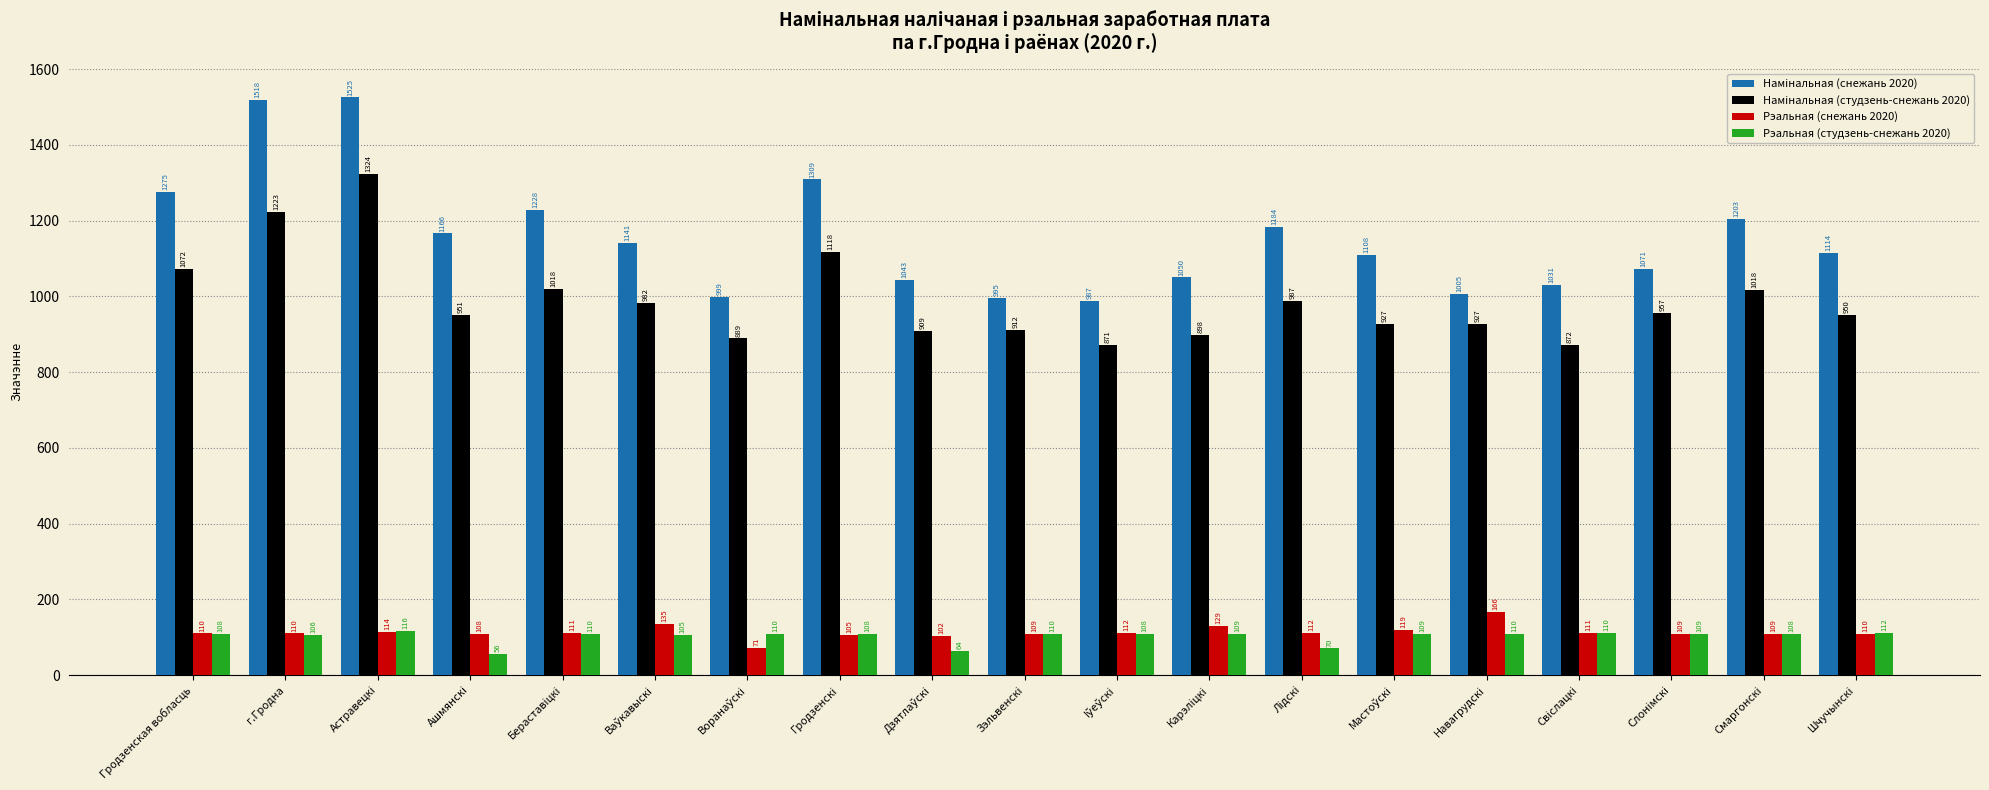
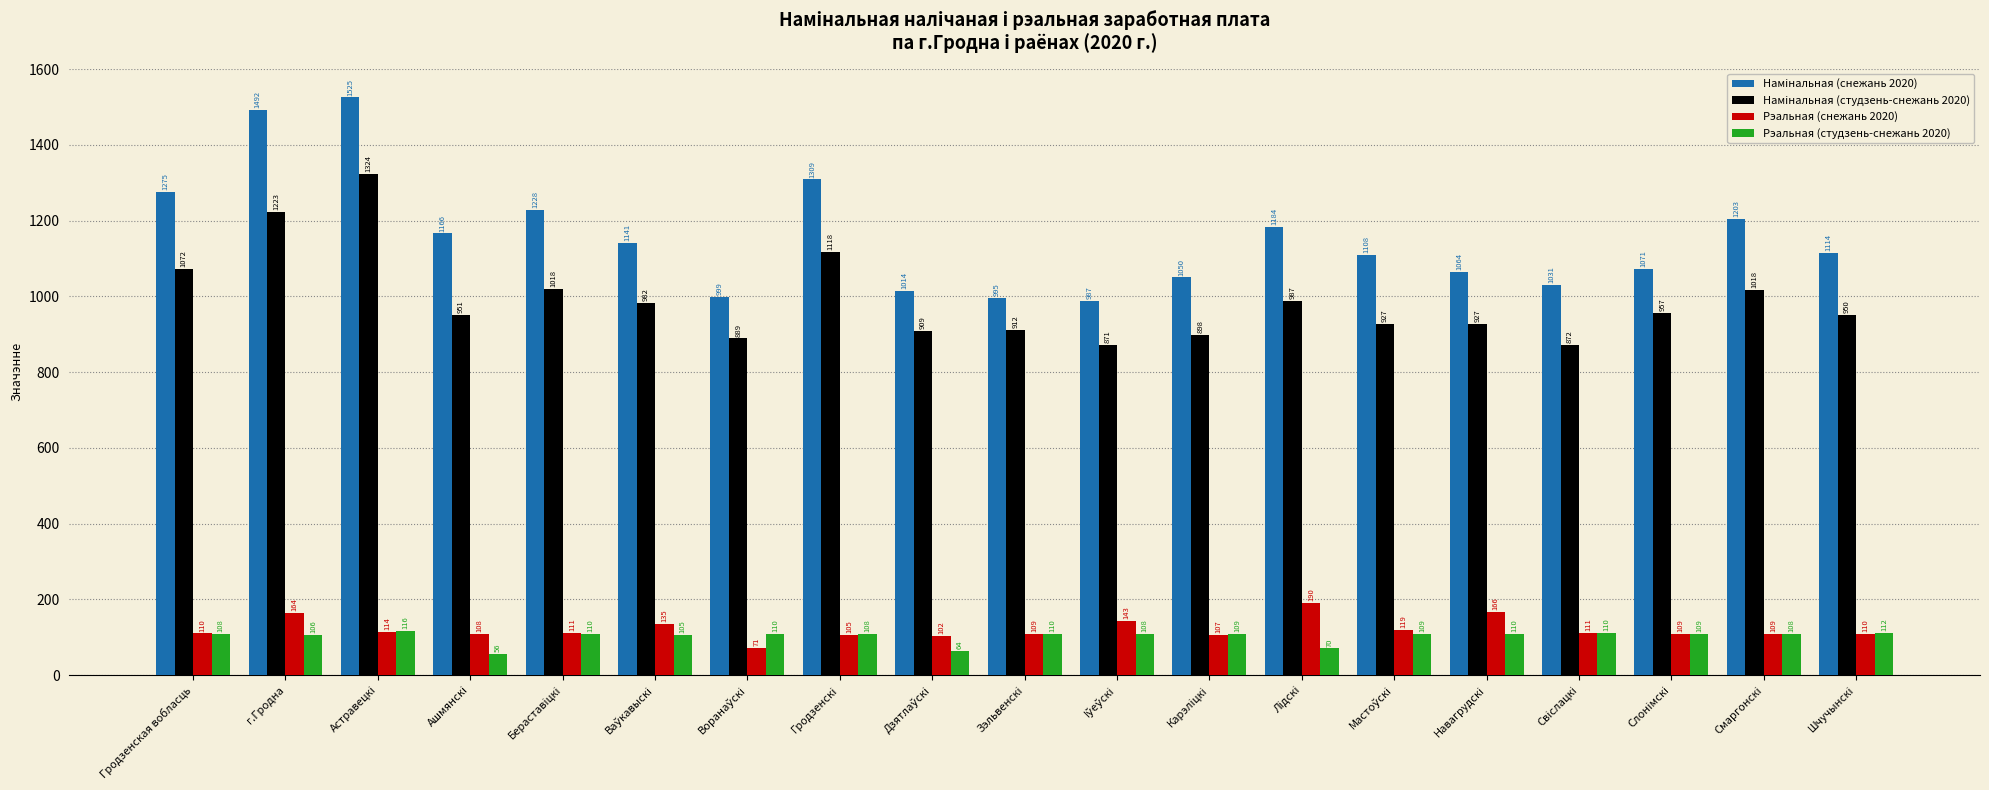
  {
    "Намiнальная (снежань 2020)": {
      "Гродзенская вобласць": 1275,
-     "г.Гродна": 1518,
+     "г.Гродна": 1492,
      "Астравецкi": 1525,
      "Ашмянскi": 1166,
      "Бераставiцкi": 1228,
      "Ваўкавыскi": 1141,
      "Воранаўскi": 999,
      "Гродзенскi": 1309,
-     "Дзятлаўскi": 1043,
+     "Дзятлаўскi": 1014,
      "Зэльвенскi": 995,
      "Iўеўскi": 987,
      "Карэлiцкi": 1050,
      "Лiдскi": 1184,
      "Мастоўскi": 1108,
-     "Навагрудскi": 1005,
+     "Навагрудскi": 1064,
      "Свiслацкi": 1031,
      "Слонiмскi": 1071,
      "Смаргонскi": 1203,
      "Шчучынскi": 1114
    },
    "Намiнальная (студзень-снежань 2020)": {
      "Гродзенская вобласць": 1072,
      "г.Гродна": 1223,
      "Астравецкi": 1324,
      "Ашмянскi": 951,
      "Бераставiцкi": 1018,
      "Ваўкавыскi": 982,
      "Воранаўскi": 889,
      "Гродзенскi": 1118,
      "Дзятлаўскi": 909,
      "Зэльвенскi": 912,
      "Iўеўскi": 871,
      "Карэлiцкi": 898,
      "Лiдскi": 987,
      "Мастоўскi": 927,
      "Навагрудскi": 927,
      "Свiслацкi": 872,
      "Слонiмскi": 957,
      "Смаргонскi": 1018,
      "Шчучынскi": 950
    },
    "Рэальная (снежань 2020)": {
      "Гродзенская вобласць": 110,
-     "г.Гродна": 110,
+     "г.Гродна": 164,
      "Астравецкi": 114,
      "Ашмянскi": 108,
      "Бераставiцкi": 111,
      "Ваўкавыскi": 135,
      "Воранаўскi": 71,
      "Гродзенскi": 105,
      "Дзятлаўскi": 102,
      "Зэльвенскi": 109,
-     "Iўеўскi": 112,
-     "Карэлiцкi": 129,
-     "Лiдскi": 112,
+     "Iўеўскi": 143,
+     "Карэлiцкi": 107,
+     "Лiдскi": 190,
      "Мастоўскi": 119,
      "Навагрудскi": 166,
      "Свiслацкi": 111,
      "Слонiмскi": 109,
      "Смаргонскi": 109,
      "Шчучынскi": 110
    },
    "Рэальная (студзень-снежань 2020)": {
      "Гродзенская вобласць": 108,
      "г.Гродна": 106,
      "Астравецкi": 116,
      "Ашмянскi": 56,
      "Бераставiцкi": 110,
      "Ваўкавыскi": 105,
      "Воранаўскi": 110,
      "Гродзенскi": 108,
      "Дзятлаўскi": 64,
      "Зэльвенскi": 110,
      "Iўеўскi": 108,
      "Карэлiцкi": 109,
      "Лiдскi": 70,
      "Мастоўскi": 109,
      "Навагрудскi": 110,
      "Свiслацкi": 110,
      "Слонiмскi": 109,
      "Смаргонскi": 108,
      "Шчучынскi": 112
    }
  }
